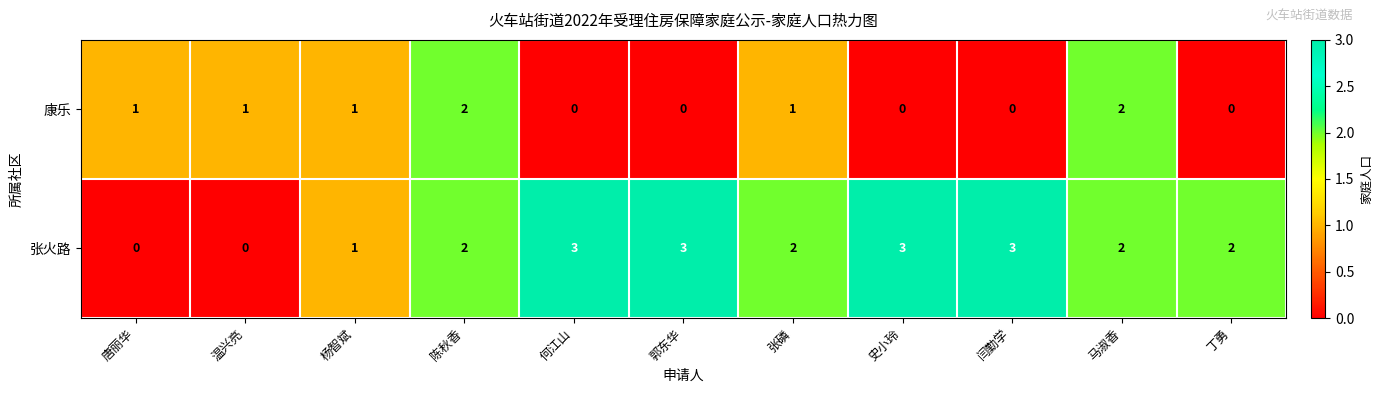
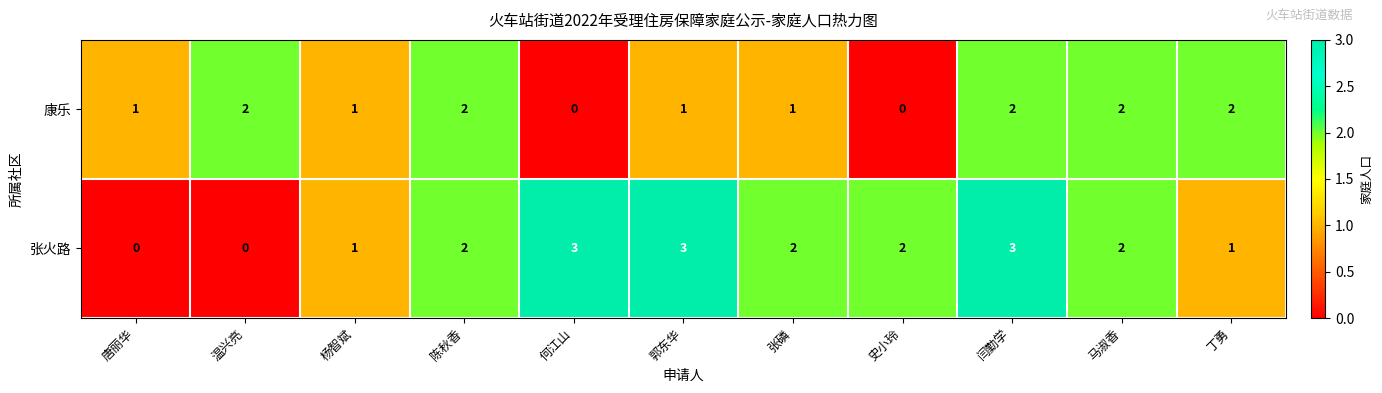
  {
    "康乐": {
      "唐丽华": 1,
-     "温兴亮": 1,
+     "温兴亮": 2,
      "杨智斌": 1,
      "陈秋香": 2,
      "何江山": 0,
-     "郭东华": 0,
+     "郭东华": 1,
      "张磷": 1,
      "史小玲": 0,
-     "闫勤学": 0,
+     "闫勤学": 2,
      "马淑香": 2,
-     "丁勇": 0
+     "丁勇": 2
    },
    "张火路": {
      "唐丽华": 0,
      "温兴亮": 0,
      "杨智斌": 1,
      "陈秋香": 2,
      "何江山": 3,
      "郭东华": 3,
      "张磷": 2,
-     "史小玲": 3,
+     "史小玲": 2,
      "闫勤学": 3,
      "马淑香": 2,
-     "丁勇": 2
+     "丁勇": 1
    }
  }
